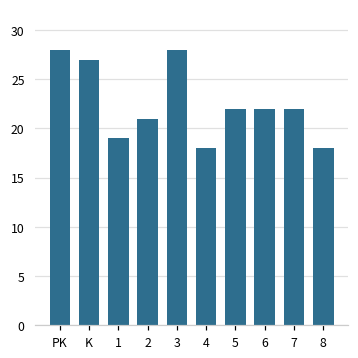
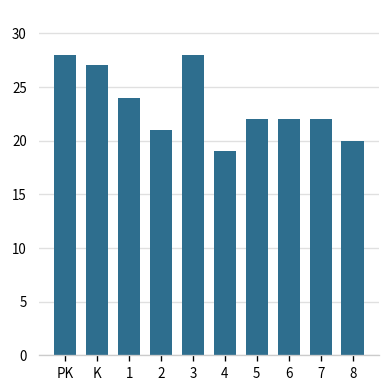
  {
    "PK": 28,
    "K": 27,
-   "1": 19,
+   "1": 24,
    "2": 21,
    "3": 28,
-   "4": 18,
+   "4": 19,
    "5": 22,
    "6": 22,
    "7": 22,
-   "8": 18
+   "8": 20
  }
